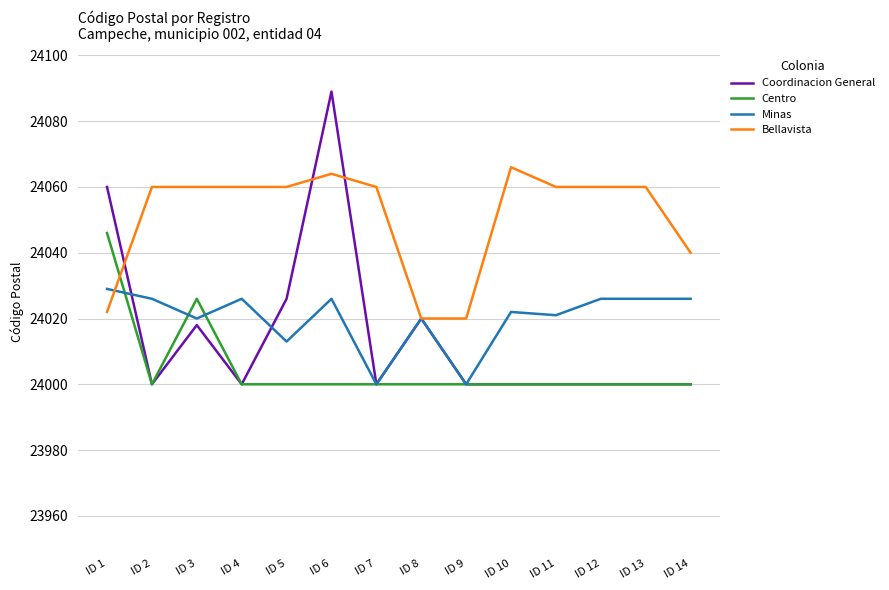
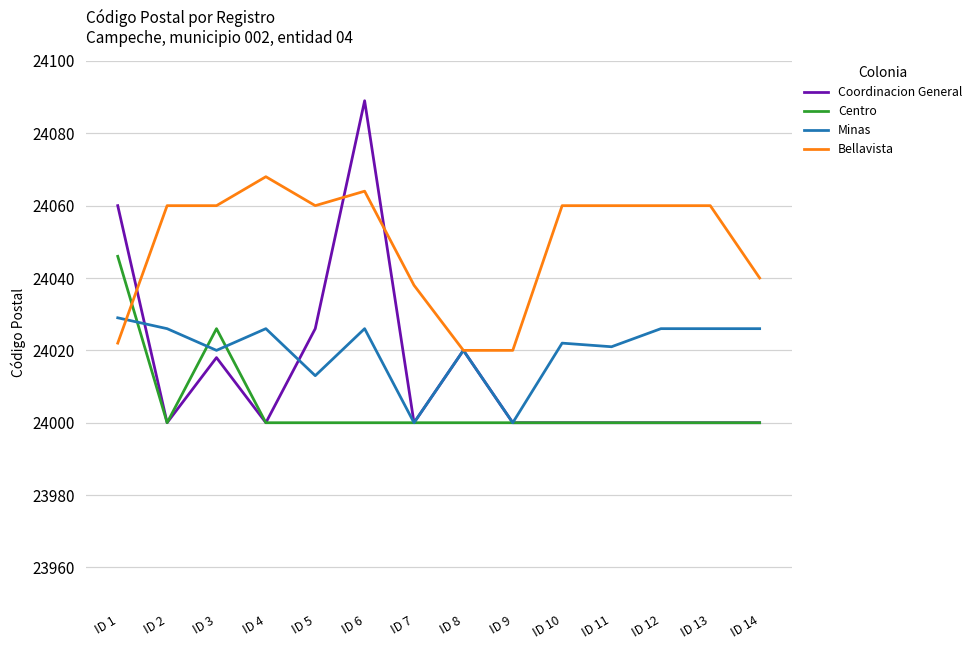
  {
    "Coordinacion General": {
      "ID 1": 24060,
      "ID 3": 24018,
      "ID 5": 24026,
      "ID 6": 24089
    },
    "Centro": {
      "ID 1": 24046,
      "ID 3": 24026,
      "ID 5": 24000,
      "ID 6": 24000,
      "ID 8": 24000
    },
    "Minas": {
      "ID 1": 24029,
      "ID 2": 24026,
      "ID 3": 24020,
      "ID 4": 24026,
      "ID 5": 24013,
      "ID 6": 24026,
      "ID 10": 24022,
      "ID 11": 24021,
      "ID 12": 24026,
      "ID 13": 24026,
      "ID 14": 24026
    },
    "Bellavista": {
      "ID 1": 24022,
      "ID 2": 24060,
      "ID 3": 24060,
-     "ID 4": 24060,
+     "ID 4": 24068,
      "ID 5": 24060,
      "ID 6": 24064,
-     "ID 7": 24060,
+     "ID 7": 24038,
      "ID 9": 24020,
-     "ID 10": 24066,
+     "ID 10": 24060,
      "ID 11": 24060,
      "ID 12": 24060,
      "ID 13": 24060,
      "ID 14": 24040
    }
  }
